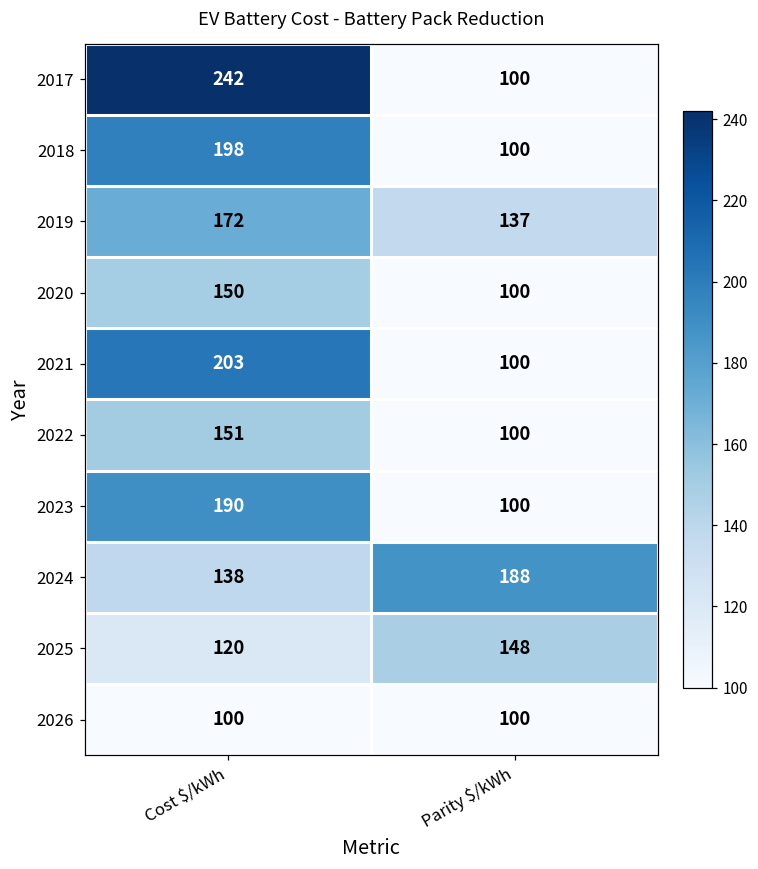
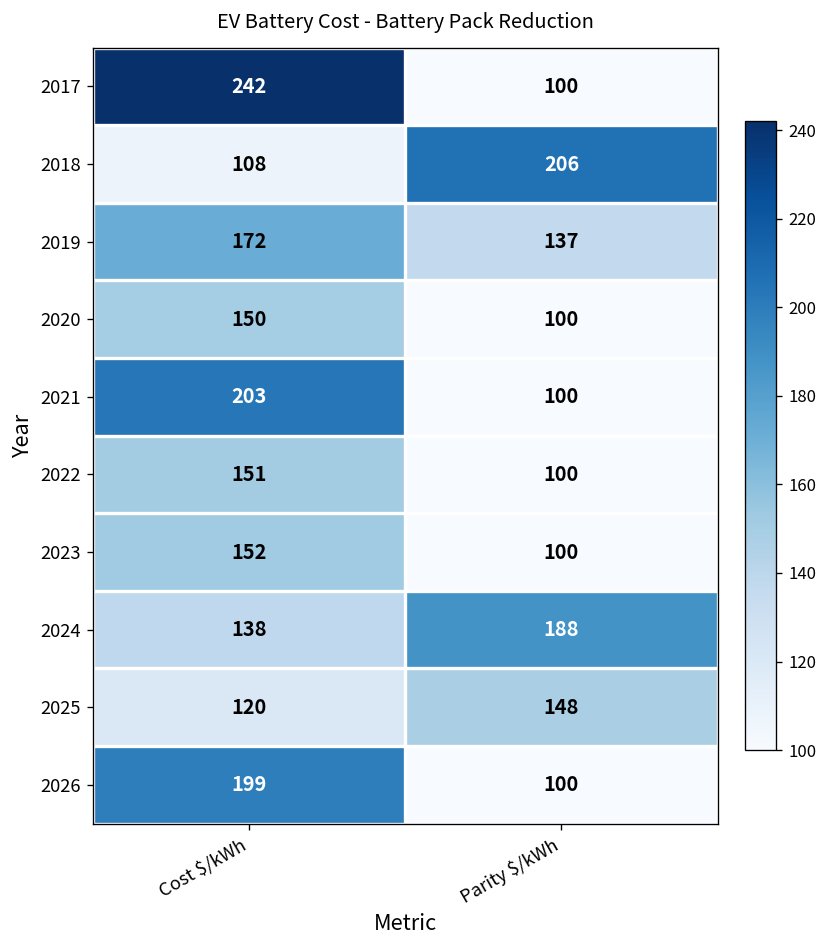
  {
    "2017": {
      "Cost $/kWh": 242,
      "Parity $/kWh": 100
    },
    "2018": {
-     "Cost $/kWh": 198,
-     "Parity $/kWh": 100
+     "Cost $/kWh": 108,
+     "Parity $/kWh": 206
    },
    "2019": {
      "Cost $/kWh": 172,
      "Parity $/kWh": 137
    },
    "2020": {
      "Cost $/kWh": 150,
      "Parity $/kWh": 100
    },
    "2021": {
      "Cost $/kWh": 203,
      "Parity $/kWh": 100
    },
    "2022": {
      "Cost $/kWh": 151,
      "Parity $/kWh": 100
    },
    "2023": {
-     "Cost $/kWh": 190,
+     "Cost $/kWh": 152,
      "Parity $/kWh": 100
    },
    "2024": {
      "Cost $/kWh": 138,
      "Parity $/kWh": 188
    },
    "2025": {
      "Cost $/kWh": 120,
      "Parity $/kWh": 148
    },
    "2026": {
-     "Cost $/kWh": 100,
+     "Cost $/kWh": 199,
      "Parity $/kWh": 100
    }
  }
